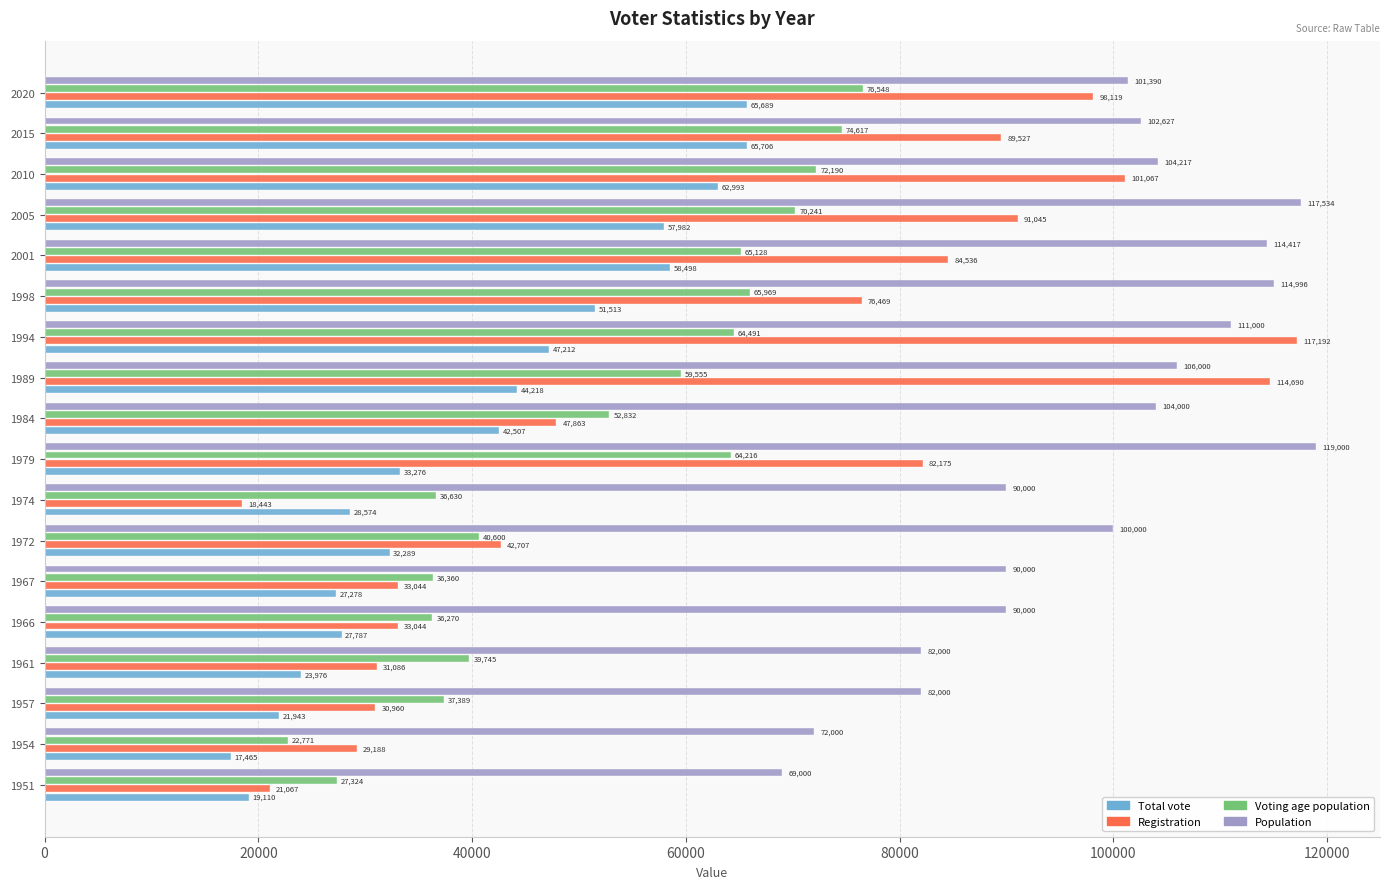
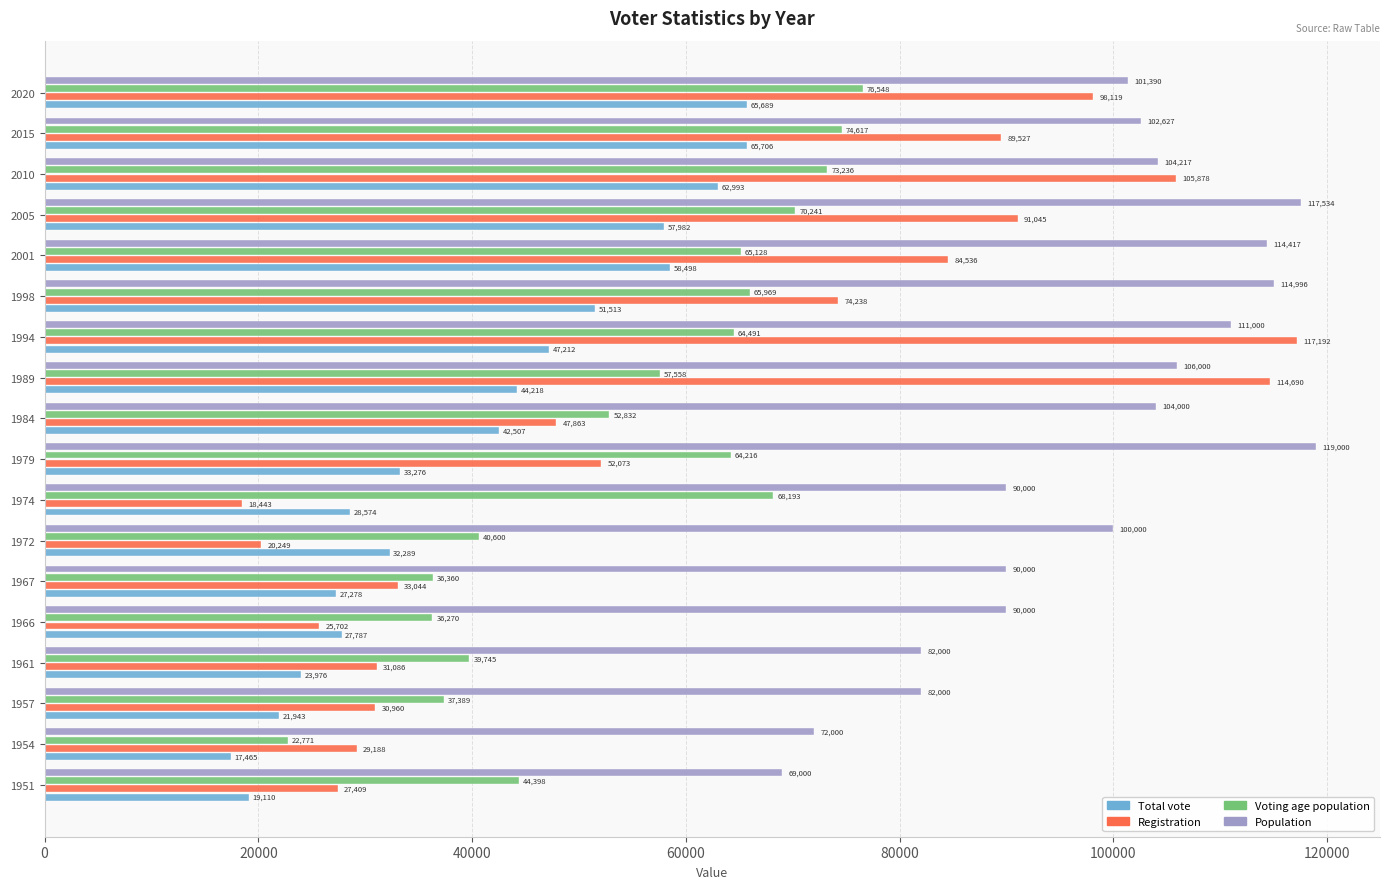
  {
    "Registration": {
      "2020": "98,119",
      "2015": "89,527",
-     "2010": "101,067",
+     "2010": "105,878",
      "2005": "91,045",
      "2001": "84,536",
-     "1998": "76,469",
+     "1998": "74,238",
      "1994": "117,192",
      "1989": "114,690",
      "1984": "47,863",
-     "1979": "82,175",
+     "1979": "52,073",
      "1974": "18,443",
-     "1972": "42,707",
+     "1972": "20,249",
      "1967": "33,044",
-     "1966": "33,044",
+     "1966": "25,702",
      "1961": "31,086",
      "1957": "30,960",
      "1954": "29,188",
-     "1951": "21,067"
+     "1951": "27,409"
    },
    "Voting age population": {
      "2020": "76,548",
      "2015": "74,617",
-     "2010": "72,190",
+     "2010": "73,236",
      "2005": "70,241",
      "2001": "65,128",
      "1998": "65,969",
      "1994": "64,491",
-     "1989": "59,555",
+     "1989": "57,558",
      "1984": "52,832",
      "1979": "64,216",
-     "1974": "36,630",
+     "1974": "68,193",
      "1972": "40,600",
      "1967": "36,360",
      "1966": "36,270",
      "1961": "39,745",
      "1957": "37,389",
      "1954": "22,771",
-     "1951": "27,324"
+     "1951": "44,398"
    }
  }
